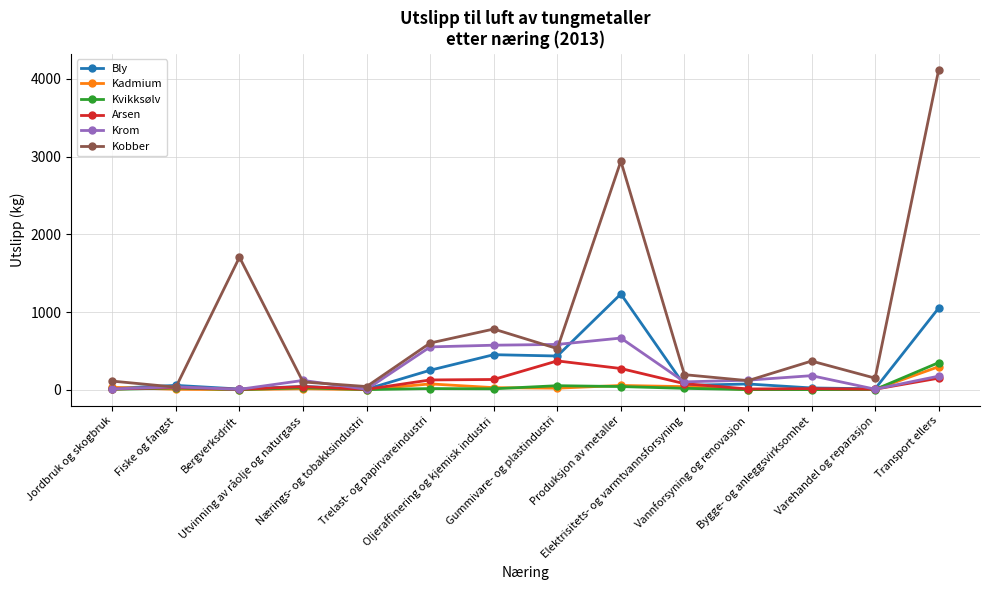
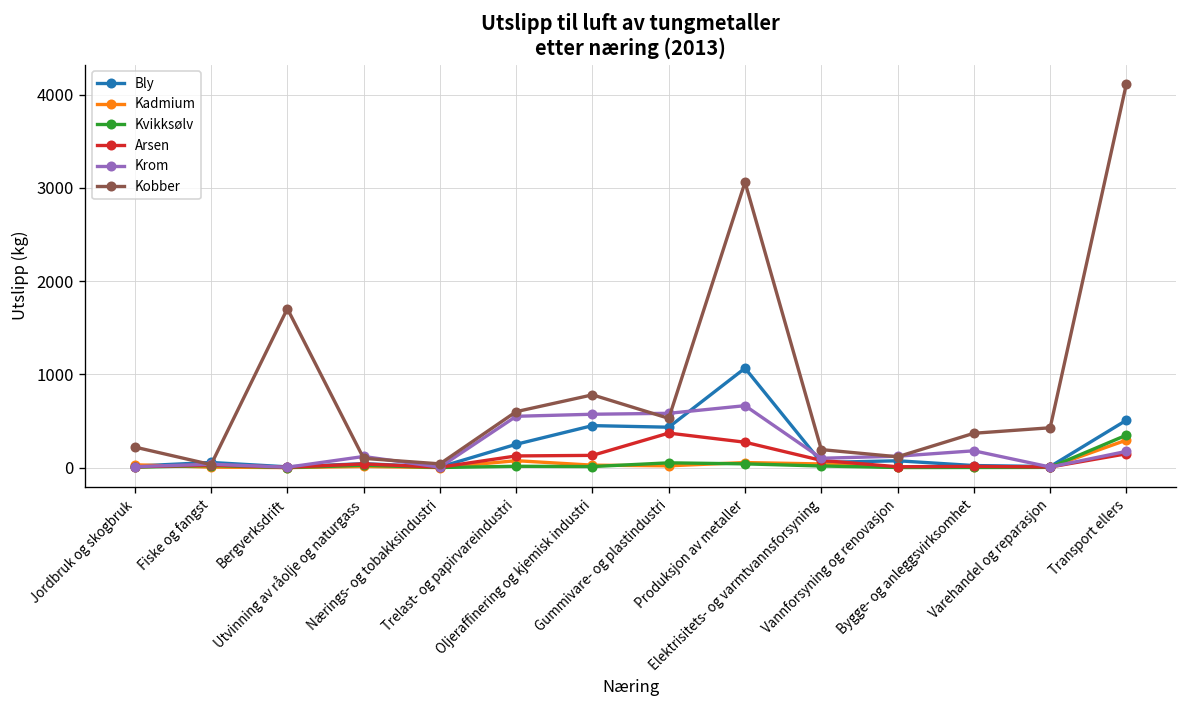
  {
    "Bly": {
      "Trelast- og papirvareindustri": 300,
      "Oljeraffinering og kjemisk industri": 500,
      "Gummivare- og plastindustri": 400,
-     "Produksjon av metaller": 1200,
+     "Produksjon av metaller": 1100,
      "Vannforsyning og renovasjon": 100,
-     "Transport ellers": 1100
+     "Transport ellers": 500
    },
    "Kadmium": {
      "Trelast- og papirvareindustri": 100,
      "Transport ellers": 300
    },
    "Kvikksølv": {
      "Trelast- og papirvareindustri": 0,
      "Transport ellers": 300
    },
    "Arsen": {
      "Trelast- og papirvareindustri": 100,
      "Oljeraffinering og kjemisk industri": 100,
      "Gummivare- og plastindustri": 400,
      "Produksjon av metaller": 300
    },
    "Krom": {
      "Trelast- og papirvareindustri": 600,
      "Oljeraffinering og kjemisk industri": 600,
      "Gummivare- og plastindustri": 600,
      "Produksjon av metaller": 700,
      "Bygge- og anleggsvirksomhet": 200
    },
    "Kobber": {
-     "Jordbruk og skogbruk": 100,
+     "Jordbruk og skogbruk": 200,
      "Bergverksdrift": 1700,
      "Nærings- og tobakksindustri": 0,
      "Trelast- og papirvareindustri": 600,
      "Oljeraffinering og kjemisk industri": 800,
      "Gummivare- og plastindustri": 500,
-     "Produksjon av metaller": 2900,
+     "Produksjon av metaller": 3100,
      "Elektrisitets- og varmtvannsforsyning": 200,
      "Bygge- og anleggsvirksomhet": 400,
-     "Varehandel og reparasjon": 100,
+     "Varehandel og reparasjon": 400,
      "Transport ellers": 4100
    }
  }
